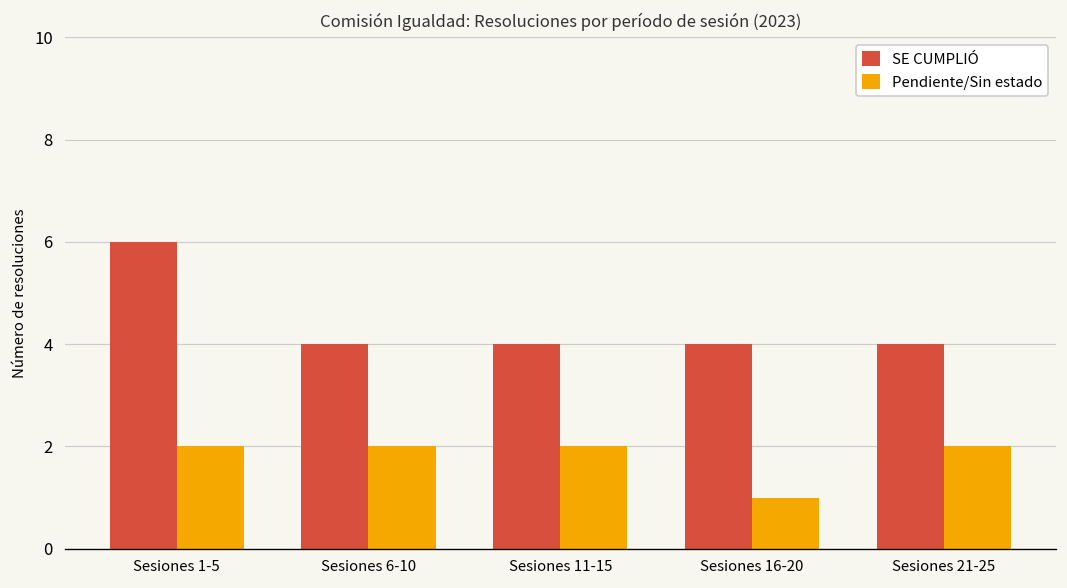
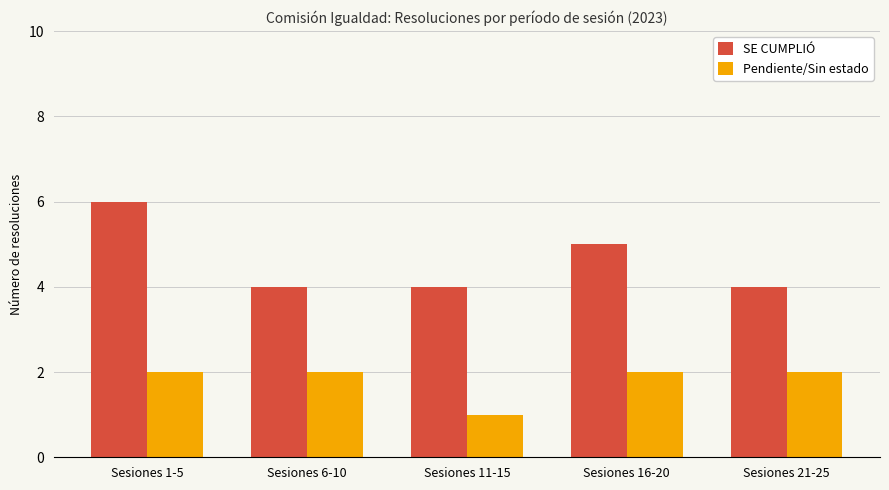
  {
    "SE CUMPLIÓ": {
      "Sesiones 1-5": 6,
      "Sesiones 6-10": 4,
      "Sesiones 11-15": 4,
-     "Sesiones 16-20": 4,
+     "Sesiones 16-20": 5,
      "Sesiones 21-25": 4
    },
    "Pendiente/Sin estado": {
      "Sesiones 1-5": 2,
      "Sesiones 6-10": 2,
-     "Sesiones 11-15": 2,
-     "Sesiones 16-20": 1,
+     "Sesiones 11-15": 1,
+     "Sesiones 16-20": 2,
      "Sesiones 21-25": 2
    }
  }
